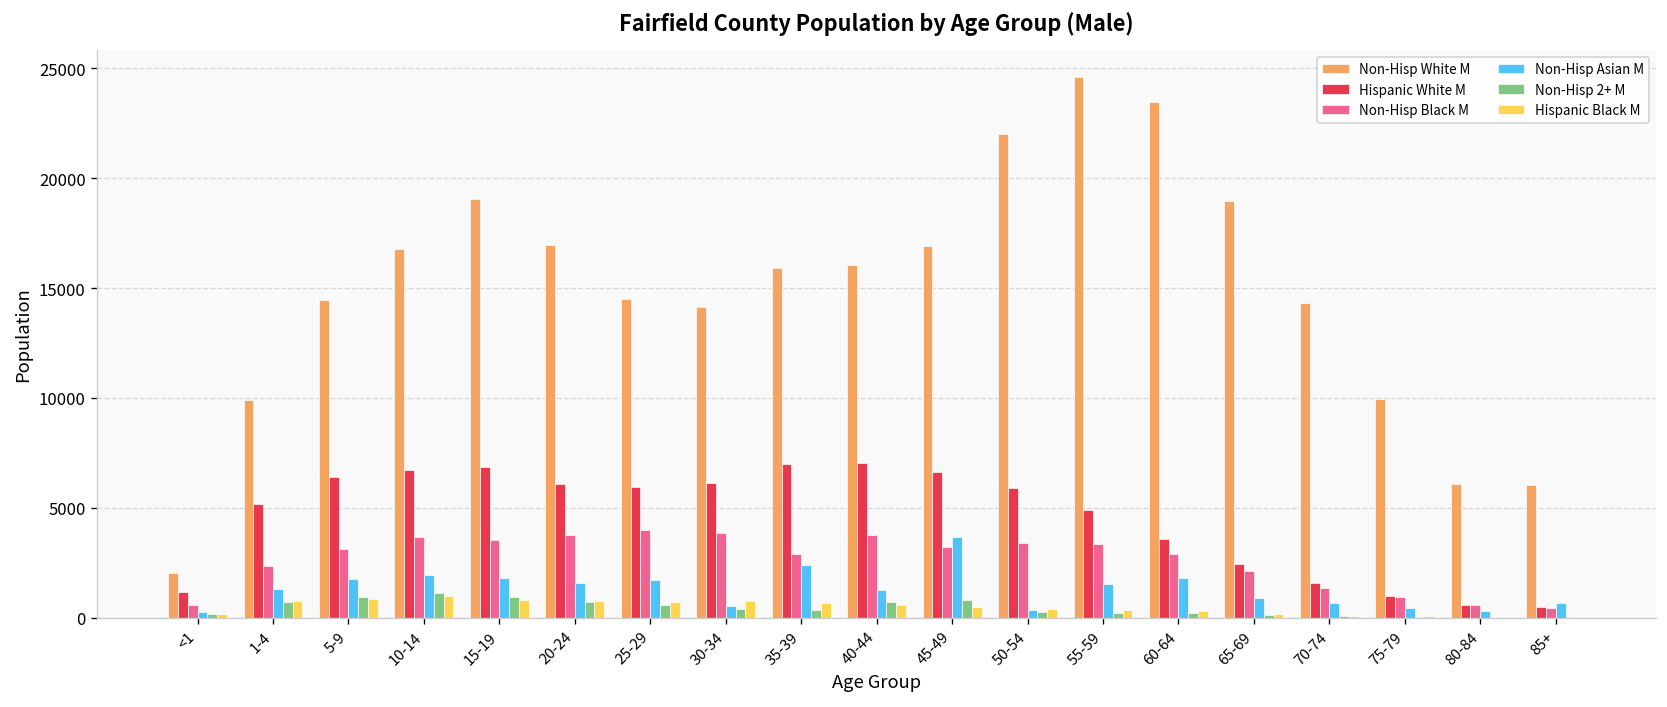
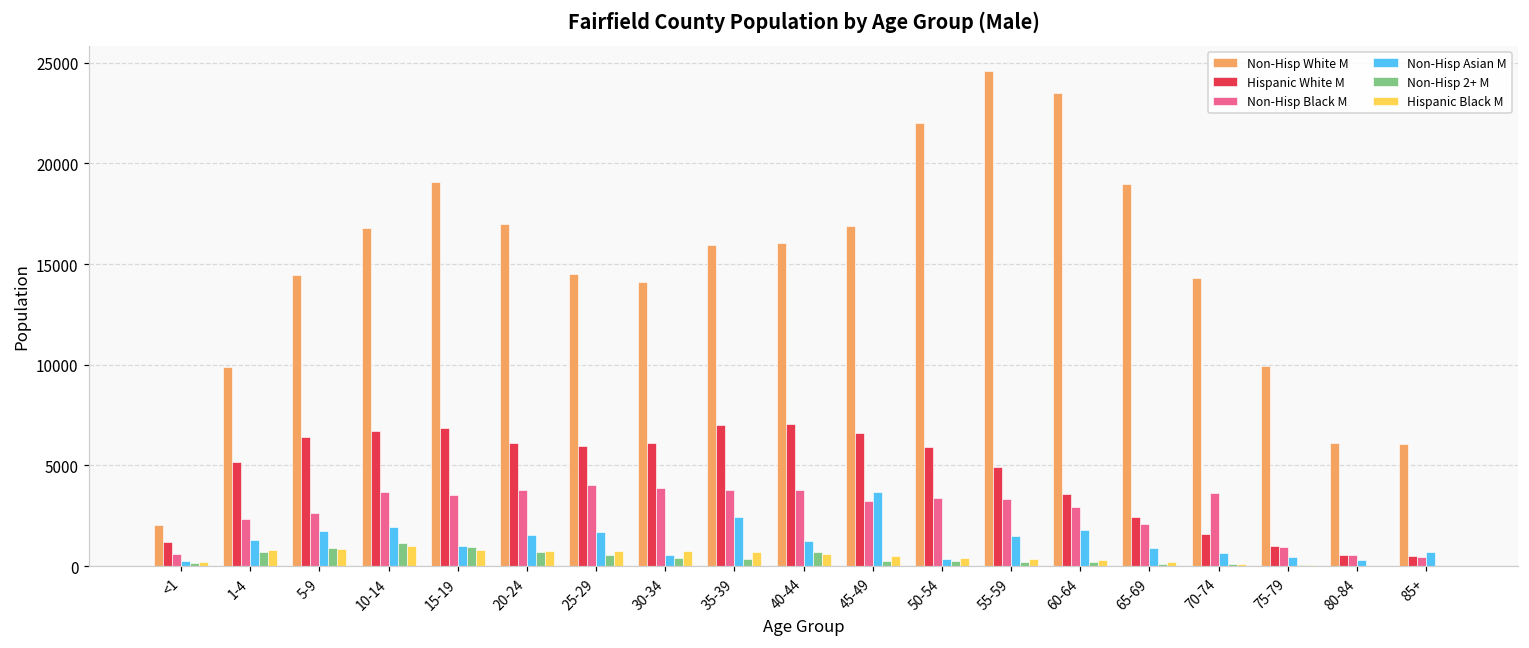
  {
    "Hispanic White M": {
      "<1": 1200,
      "1-4": 5200,
      "5-9": 6400,
      "10-14": 6700,
      "15-19": 6900,
      "20-24": 6100,
      "25-29": 6000,
      "30-34": 6100,
      "35-39": 7000,
      "40-44": 7100,
      "45-49": 6600,
      "50-54": 5900,
      "55-59": 4900,
      "60-64": 3600,
      "65-69": 2400,
      "70-74": 1600,
      "75-79": 1000,
      "80-84": 600,
      "85+": 500
    },
    "Non-Hisp Black M": {
      "<1": 600,
      "1-4": 2300,
-     "5-9": 3100,
+     "5-9": 2600,
      "10-14": 3700,
      "15-19": 3500,
      "20-24": 3800,
      "25-29": 4000,
      "30-34": 3900,
-     "35-39": 2900,
+     "35-39": 3800,
      "40-44": 3800,
      "45-49": 3200,
      "50-54": 3400,
      "55-59": 3300,
      "60-64": 2900,
      "65-69": 2100,
-     "70-74": 1400,
+     "70-74": 3600,
      "75-79": 900,
      "80-84": 600,
      "85+": 400
    },
    "Non-Hisp Asian M": {
      "<1": 300,
      "1-4": 1300,
      "5-9": 1800,
      "10-14": 1900,
-     "15-19": 1800,
+     "15-19": 1000,
      "20-24": 1600,
      "25-29": 1700,
      "30-34": 600,
      "35-39": 2400,
      "40-44": 1300,
      "45-49": 3700,
      "50-54": 300,
      "55-59": 1500,
      "60-64": 1800,
      "65-69": 900,
      "70-74": 700,
      "75-79": 500,
      "80-84": 300,
      "85+": 700
    },
    "Non-Hisp 2+ M": {
      "<1": 200,
      "1-4": 700,
      "5-9": 900,
      "10-14": 1100,
      "15-19": 1000,
      "20-24": 700,
      "25-29": 600,
      "30-34": 400,
      "35-39": 300,
      "40-44": 700,
-     "45-49": 800,
+     "45-49": 300,
      "50-54": 200,
      "55-59": 200,
      "60-64": 200
    }
  }
